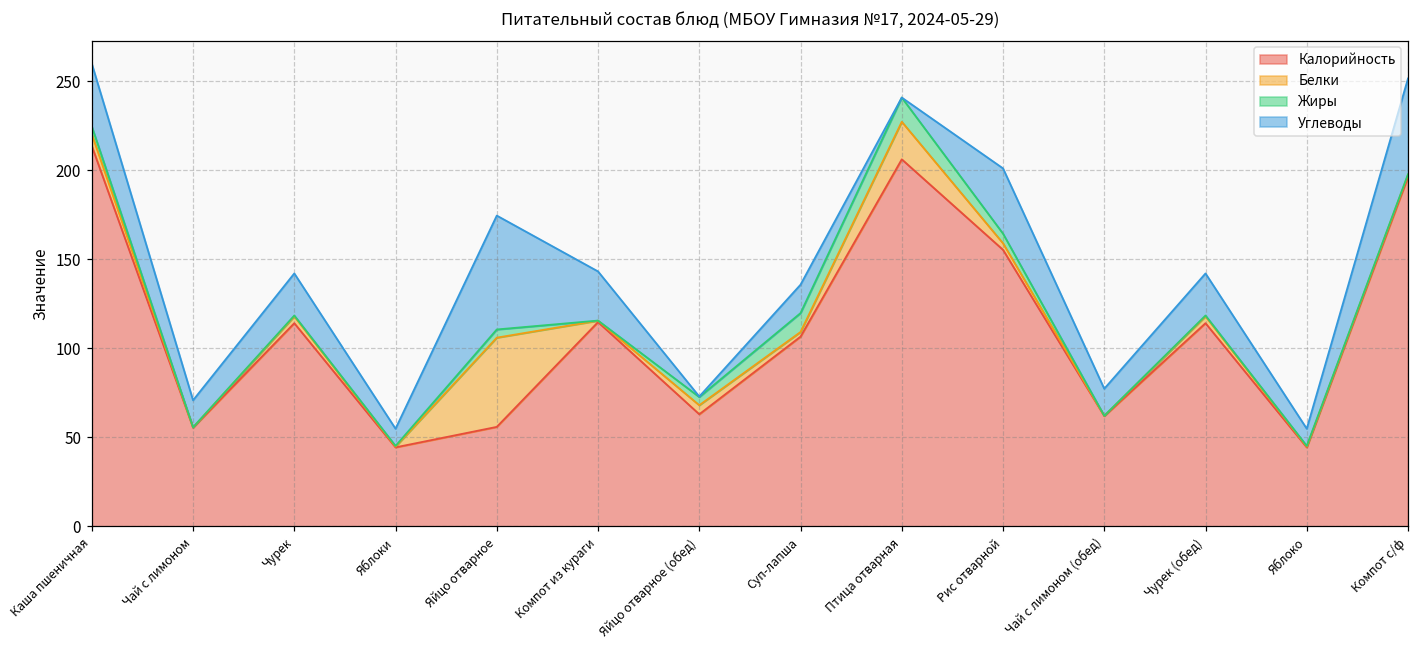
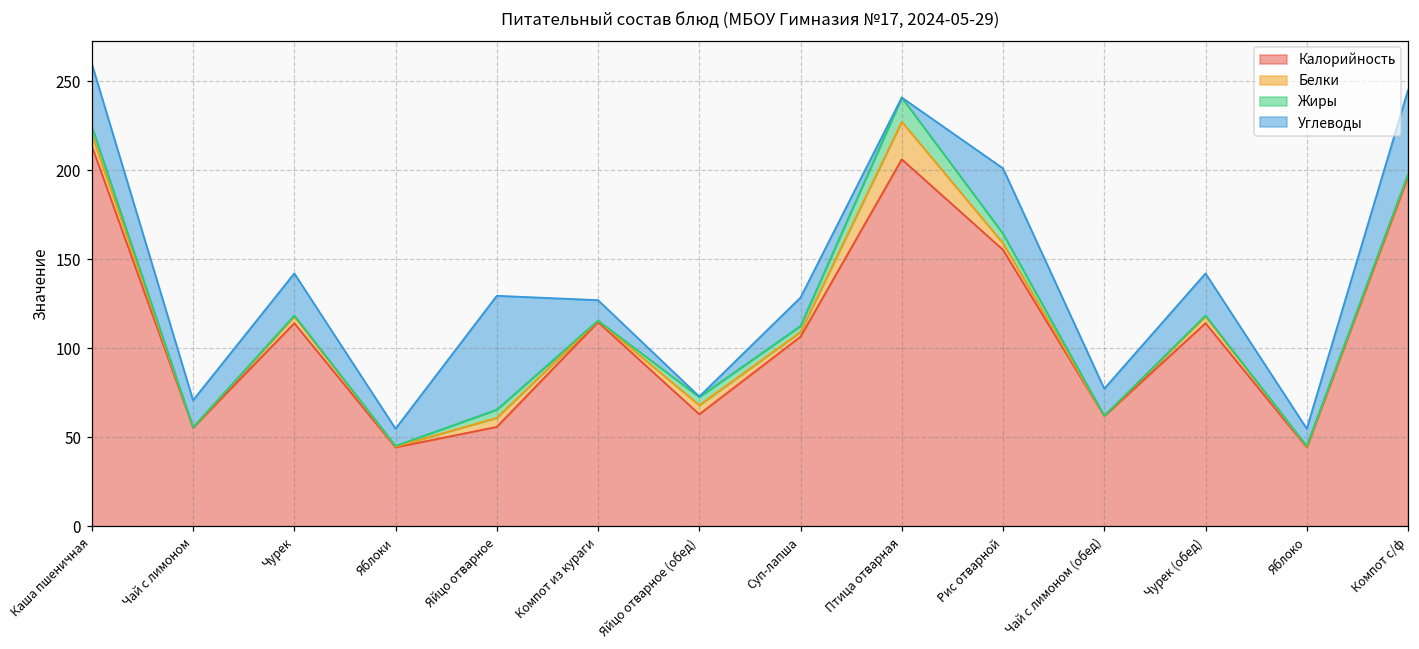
  {
    "Калорийность": {
      "Каша пшеничная": 214,
      "Чурек": 114,
      "Яйцо отварное": 56,
      "Яйцо отварное (обед)": 63,
      "Суп-лапша": 107,
      "Птица отварная": 206,
      "Рис отварной": 155,
      "Чурек (обед)": 114
    },
    "Белки": {
      "Каша пшеничная": 7,
-     "Яйцо отварное": 50,
+     "Яйцо отварное": 5,
      "Яйцо отварное (обед)": 5,
      "Суп-лапша": 3,
      "Птица отварная": 21,
      "Рис отварной": 4
    },
    "Жиры": {
      "Каша пшеничная": 4,
      "Яйцо отварное": 5,
-     "Суп-лапша": 11,
+     "Суп-лапша": 3,
      "Рис отварной": 5
    },
    "Углеводы": {
      "Каша пшеничная": 35,
      "Чай с лимоном": 15,
      "Чурек": 24,
      "Яблоки": 10,
      "Яйцо отварное": 64,
-     "Компот из кураги": 28,
+     "Компот из кураги": 11,
      "Суп-лапша": 16,
      "Рис отварной": 37,
      "Чай с лимоном (обед)": 15,
      "Чурек (обед)": 24,
      "Яблоко": 10,
-     "Компот с/ф": 54
+     "Компот с/ф": 47
    }
  }
